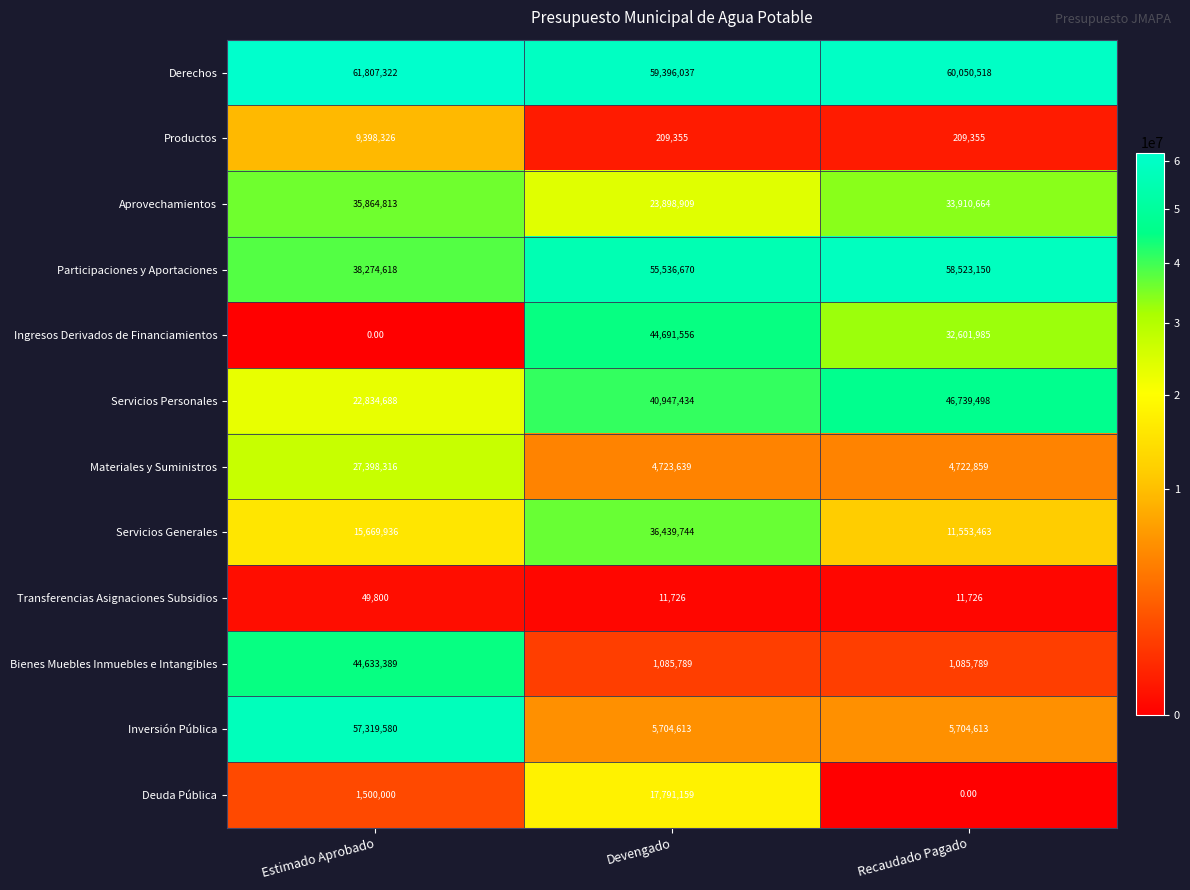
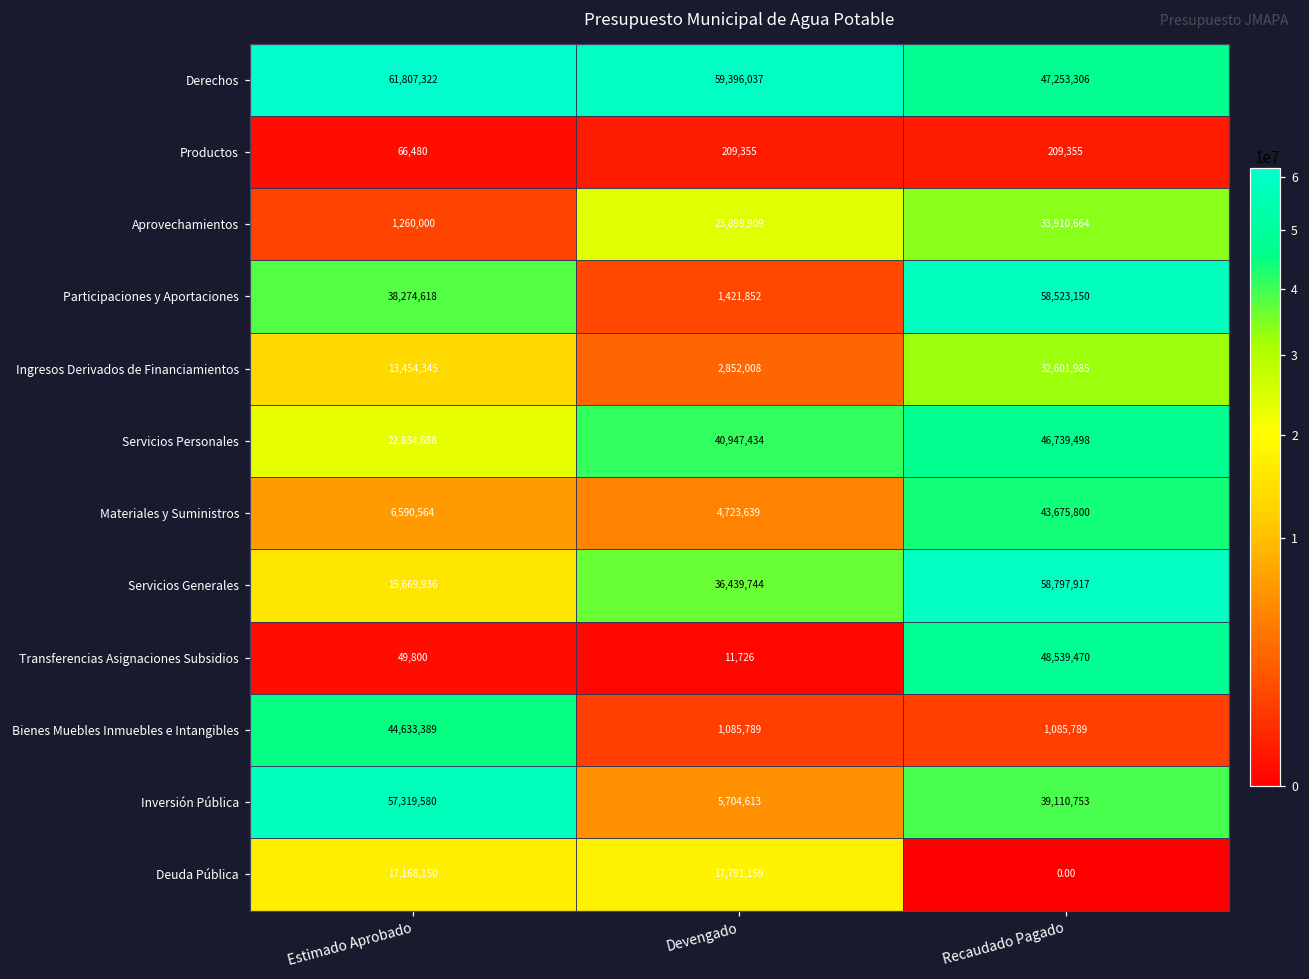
  {
    "Derechos": {
      "Estimado Aprobado": "61,807,322",
      "Devengado": "59,396,037",
-     "Recaudado Pagado": "60,050,518"
+     "Recaudado Pagado": "47,253,306"
    },
    "Productos": {
-     "Estimado Aprobado": "9,398,326",
+     "Estimado Aprobado": "66,480",
      "Devengado": "209,355",
      "Recaudado Pagado": "209,355"
    },
    "Aprovechamientos": {
-     "Estimado Aprobado": "35,864,813",
+     "Estimado Aprobado": "1,260,000",
      "Devengado": "23,898,909",
      "Recaudado Pagado": "33,910,664"
    },
    "Participaciones y Aportaciones": {
      "Estimado Aprobado": "38,274,618",
-     "Devengado": "55,536,670",
+     "Devengado": "1,421,852",
      "Recaudado Pagado": "58,523,150"
    },
    "Ingresos Derivados de Financiamientos": {
-     "Estimado Aprobado": "0.00",
-     "Devengado": "44,691,556",
+     "Estimado Aprobado": "13,454,345",
+     "Devengado": "2,852,008",
      "Recaudado Pagado": "32,601,985"
    },
    "Servicios Personales": {
      "Estimado Aprobado": "22,834,688",
      "Devengado": "40,947,434",
      "Recaudado Pagado": "46,739,498"
    },
    "Materiales y Suministros": {
-     "Estimado Aprobado": "27,398,316",
+     "Estimado Aprobado": "6,590,564",
      "Devengado": "4,723,639",
-     "Recaudado Pagado": "4,722,859"
+     "Recaudado Pagado": "43,675,800"
    },
    "Servicios Generales": {
      "Estimado Aprobado": "15,669,936",
      "Devengado": "36,439,744",
-     "Recaudado Pagado": "11,553,463"
+     "Recaudado Pagado": "58,797,917"
    },
    "Transferencias Asignaciones Subsidios": {
      "Estimado Aprobado": "49,800",
      "Devengado": "11,726",
-     "Recaudado Pagado": "11,726"
+     "Recaudado Pagado": "48,539,470"
    },
    "Bienes Muebles Inmuebles e Intangibles": {
      "Estimado Aprobado": "44,633,389",
      "Devengado": "1,085,789",
      "Recaudado Pagado": "1,085,789"
    },
    "Inversión Pública": {
      "Estimado Aprobado": "57,319,580",
      "Devengado": "5,704,613",
-     "Recaudado Pagado": "5,704,613"
+     "Recaudado Pagado": "39,110,753"
    },
    "Deuda Pública": {
-     "Estimado Aprobado": "1,500,000",
+     "Estimado Aprobado": "17,168,150",
      "Devengado": "17,791,159",
      "Recaudado Pagado": "0.00"
    }
  }
